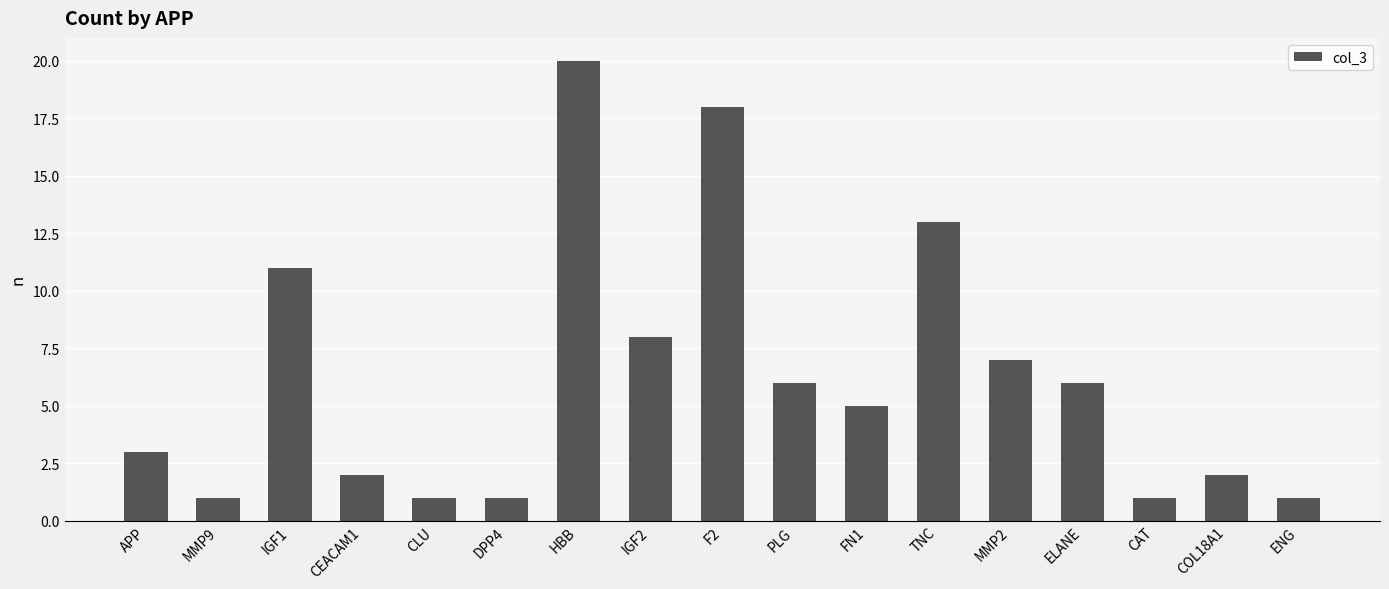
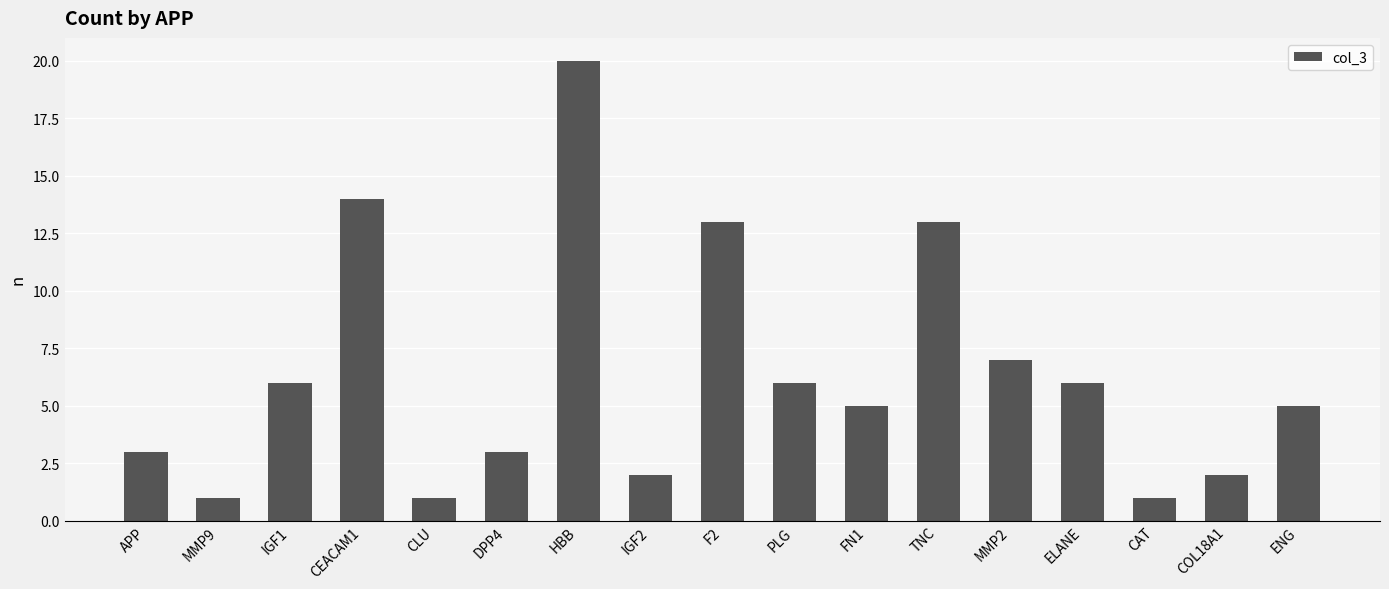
  {
    "APP": 3,
    "MMP9": 1,
-   "IGF1": 11,
-   "CEACAM1": 2,
+   "IGF1": 6,
+   "CEACAM1": 14,
    "CLU": 1,
-   "DPP4": 1,
+   "DPP4": 3,
    "HBB": 20,
-   "IGF2": 8,
-   "F2": 18,
+   "IGF2": 2,
+   "F2": 13,
    "PLG": 6,
    "FN1": 5,
    "TNC": 13,
    "MMP2": 7,
    "ELANE": 6,
    "CAT": 1,
    "COL18A1": 2,
-   "ENG": 1
+   "ENG": 5
  }
